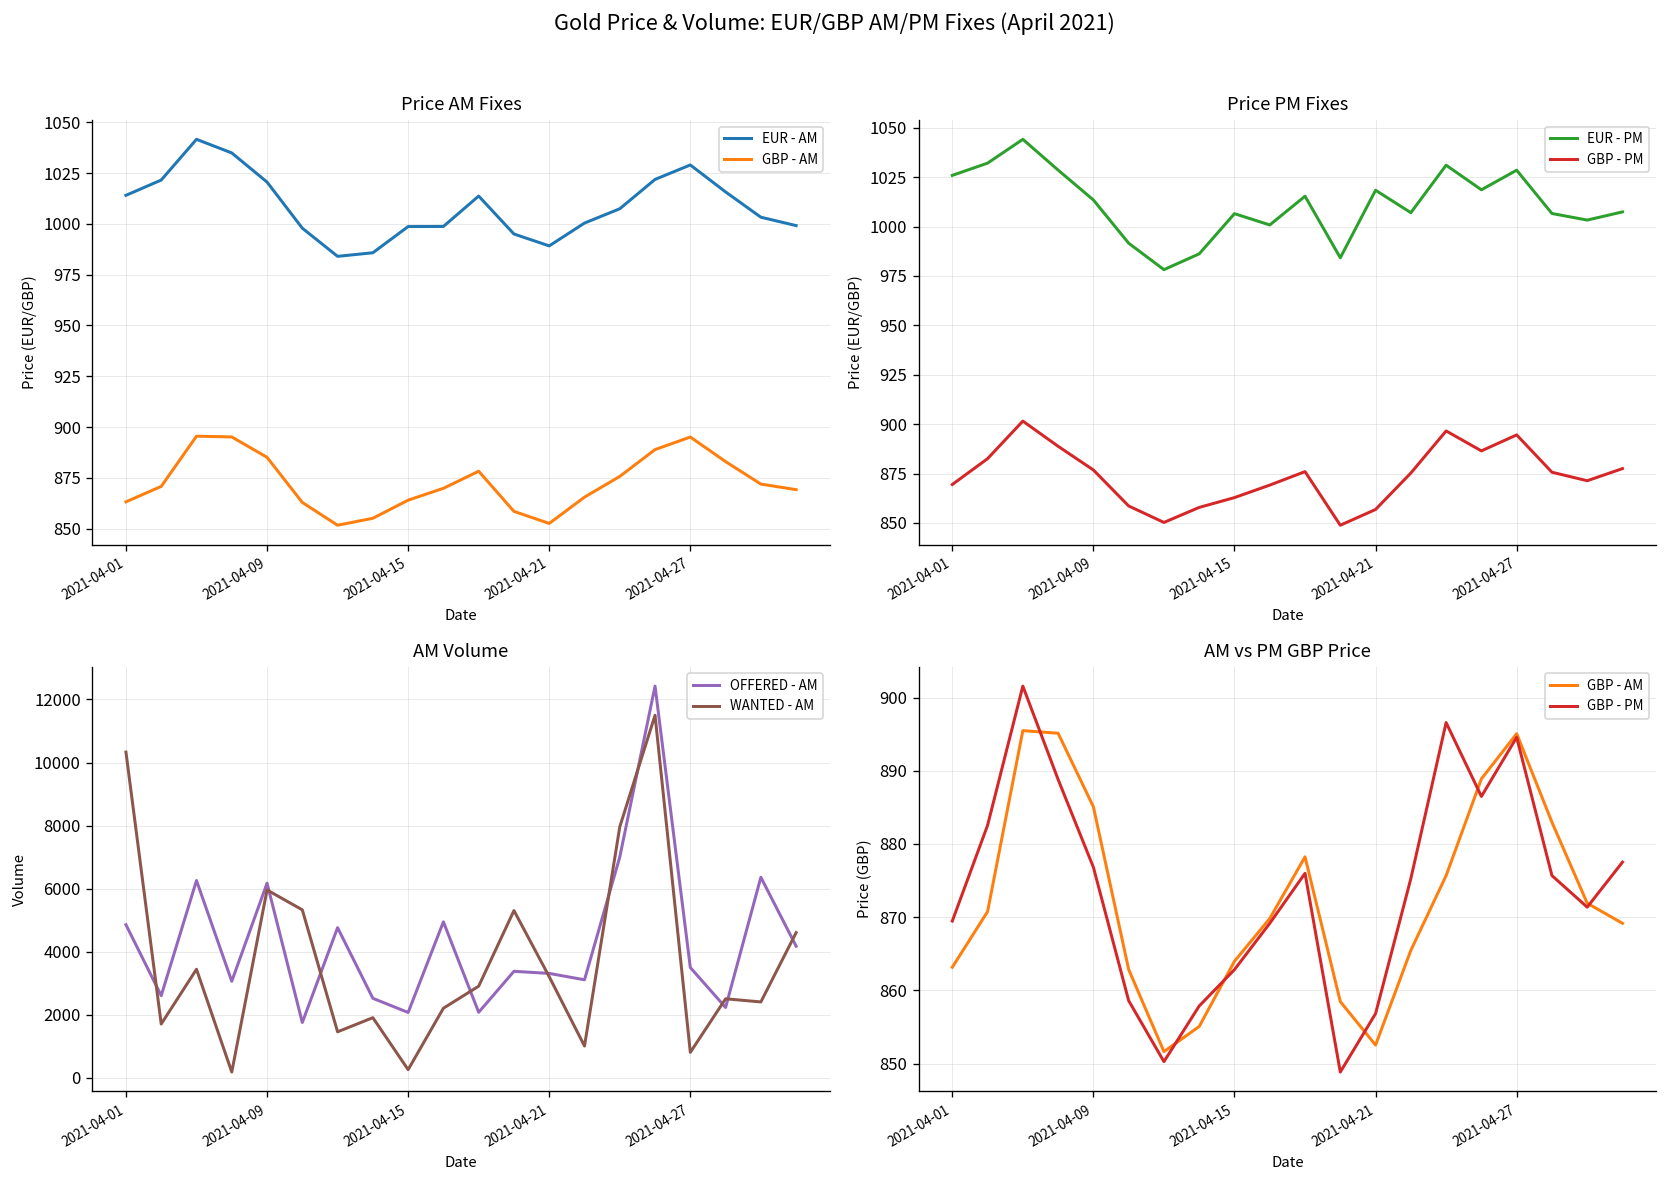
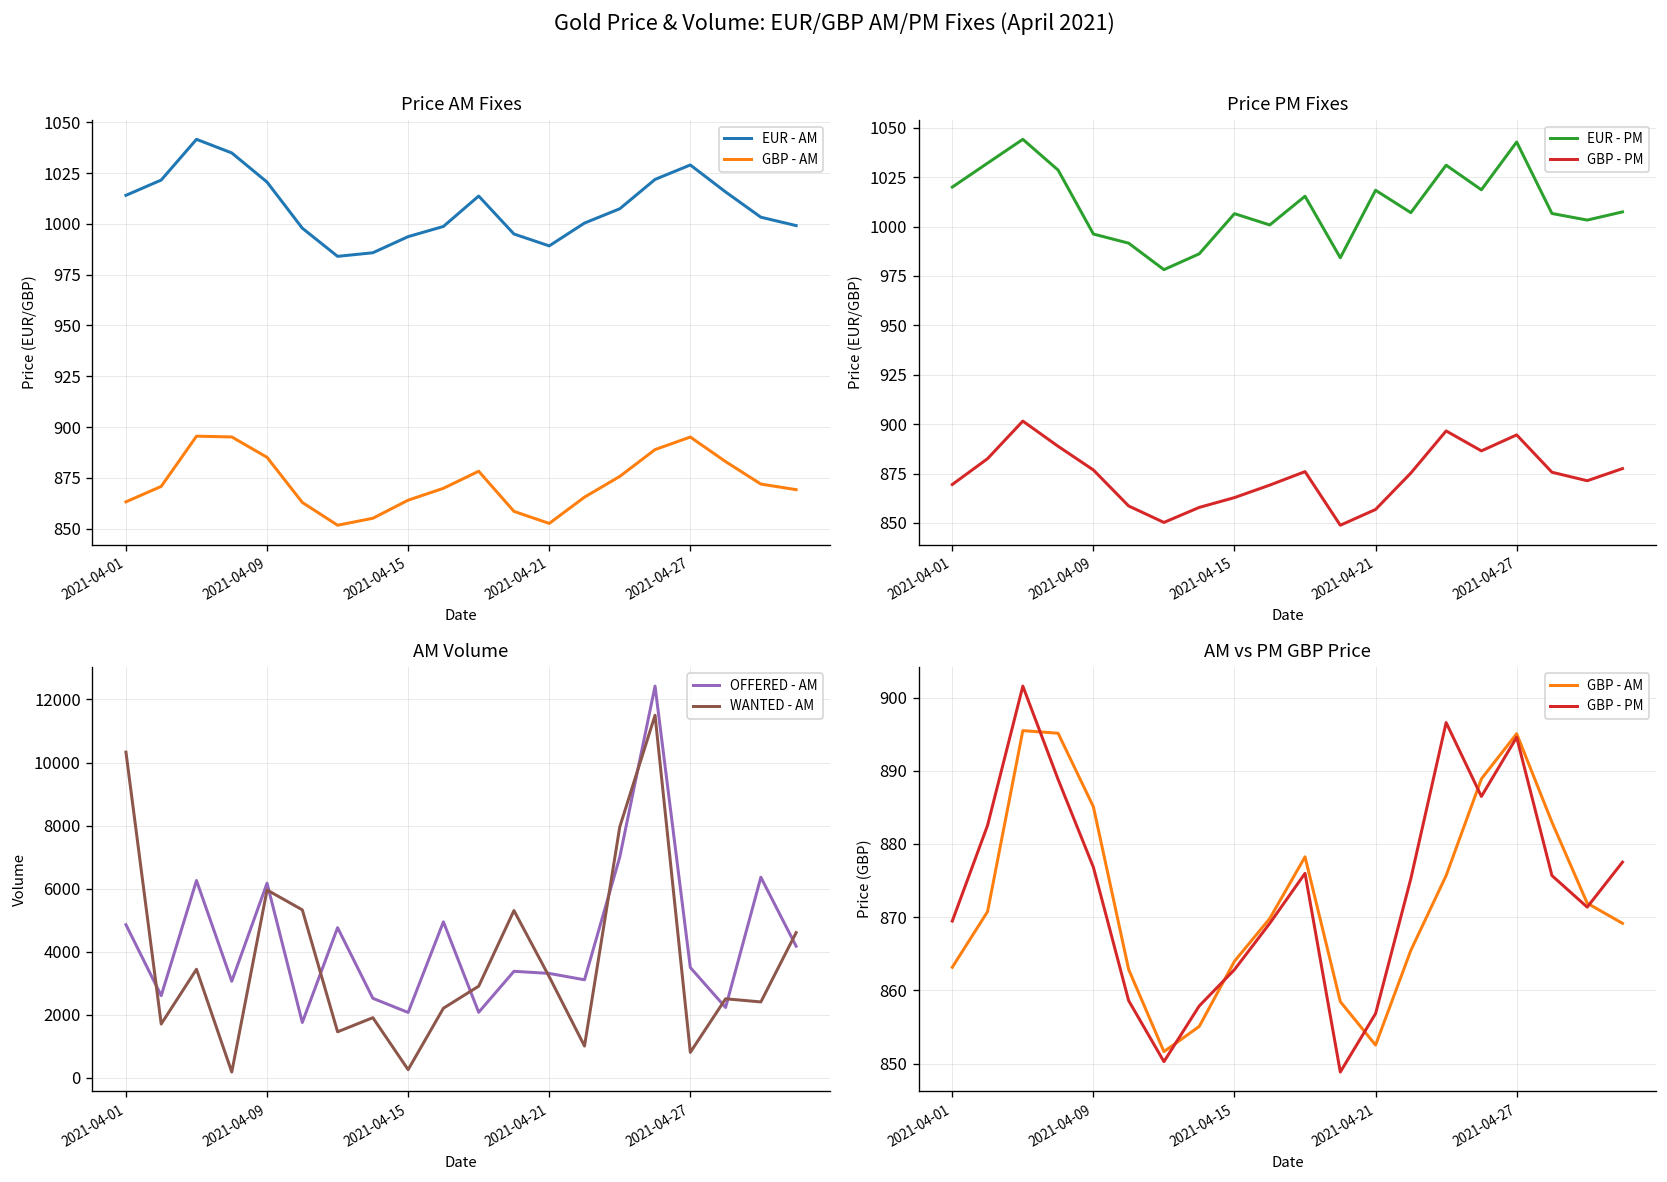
  {
    "Price AM Fixes": {
      "EUR - AM": {
        "2021-04-01": 1014,
        "2021-04-09": 1021,
-       "2021-04-15": 999,
+       "2021-04-15": 994,
        "2021-04-21": 989,
        "2021-04-27": 1029
      },
      "GBP - AM": {
        "2021-04-01": 863,
        "2021-04-09": 885,
        "2021-04-15": 864,
        "2021-04-21": 853,
        "2021-04-27": 895
      }
    },
    "Price PM Fixes": {
      "EUR - PM": {
-       "2021-04-01": 1026,
-       "2021-04-09": 1013,
+       "2021-04-01": 1020,
+       "2021-04-09": 996,
        "2021-04-15": 1007,
        "2021-04-21": 1018,
-       "2021-04-27": 1029
+       "2021-04-27": 1043
      },
      "GBP - PM": {
        "2021-04-01": 869,
        "2021-04-09": 877,
        "2021-04-15": 863,
        "2021-04-21": 857,
        "2021-04-27": 895
      }
    },
    "AM Volume": {
      "OFFERED - AM": {
        "2021-04-01": 4900,
        "2021-04-09": 6200,
        "2021-04-15": 2100,
        "2021-04-21": 3300,
        "2021-04-27": 3500
      },
      "WANTED - AM": {
        "2021-04-01": 10300,
        "2021-04-09": 6000,
        "2021-04-15": 300,
        "2021-04-21": 3200,
        "2021-04-27": 800
      }
    },
    "AM vs PM GBP Price": {
      "GBP - AM": {
        "2021-04-01": 863,
        "2021-04-09": 885,
        "2021-04-15": 864,
        "2021-04-21": 853,
        "2021-04-27": 895
      },
      "GBP - PM": {
        "2021-04-01": 869,
        "2021-04-09": 877,
        "2021-04-15": 863,
        "2021-04-21": 857,
        "2021-04-27": 895
      }
    }
  }
